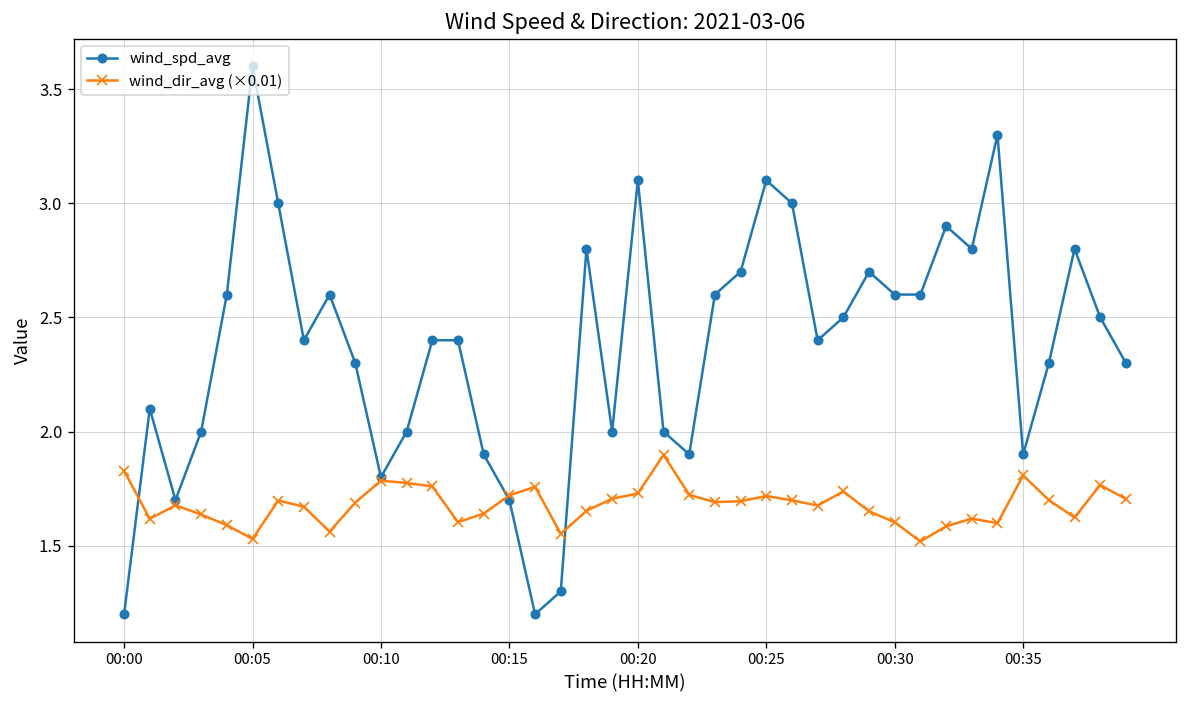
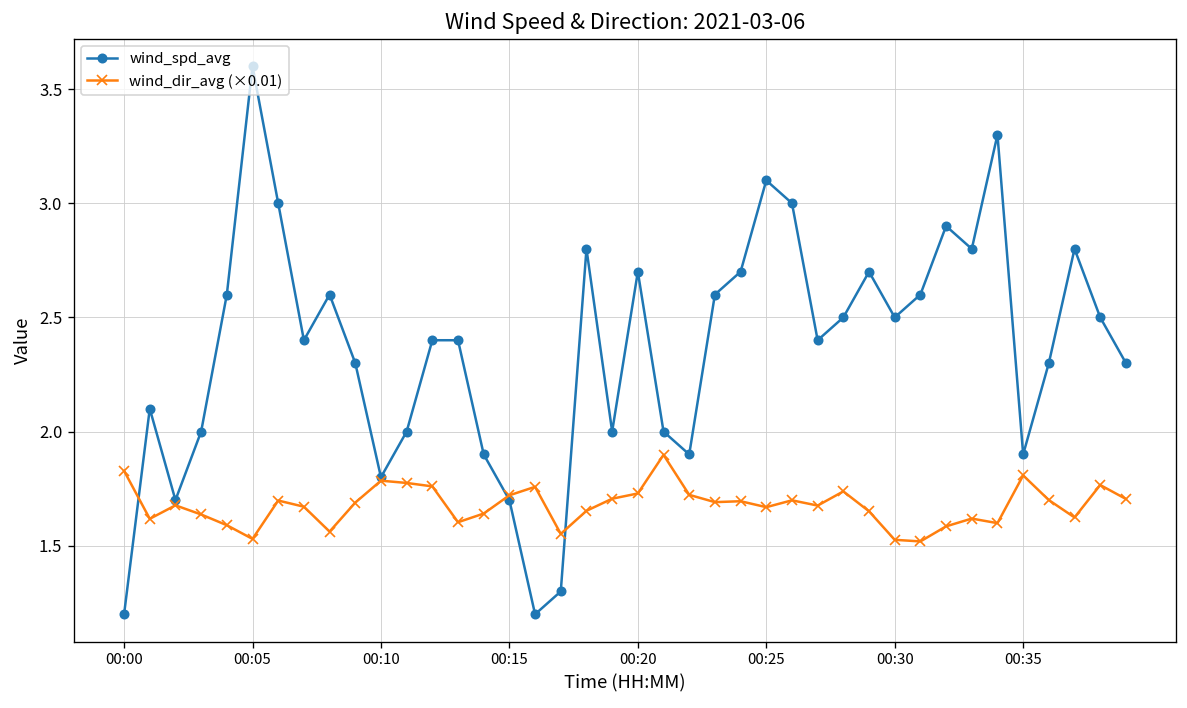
  {
    "wind_spd_avg": {
      "00:00": 1.2,
      "00:10": 1.8,
      "00:15": 1.7,
-     "00:20": 3.1,
+     "00:20": 2.7,
      "00:25": 3.1,
-     "00:30": 2.6,
+     "00:30": 2.5,
      "00:35": 1.9
    },
    "wind_dir_avg (×0.01)": {
      "00:00": 1.83,
      "00:05": 1.53,
      "00:10": 1.79,
      "00:15": 1.72,
      "00:20": 1.73,
-     "00:25": 1.72,
-     "00:30": 1.60,
+     "00:25": 1.67,
+     "00:30": 1.53,
      "00:35": 1.81
    }
  }
